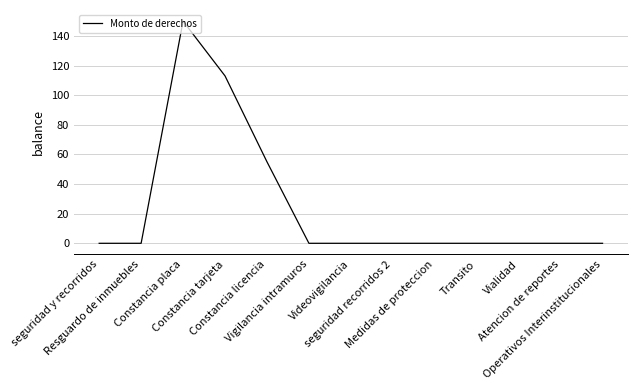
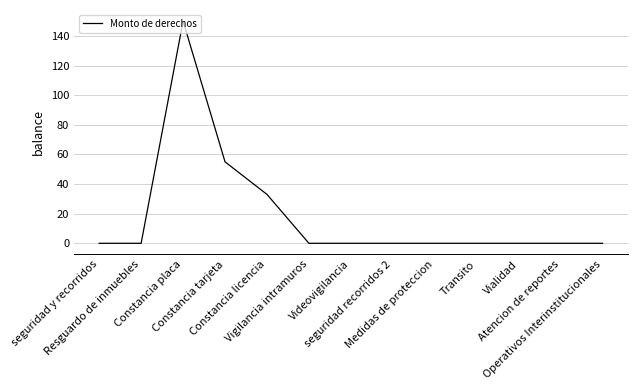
  {
    "seguridad y recorridos": 0,
    "Resguardo de inmuebles": 0,
-   "Constancia tarjeta": 113,
-   "Constancia licencia": 55,
+   "Constancia tarjeta": 55,
+   "Constancia licencia": 33,
    "Vigilancia intramuros": 0,
    "Videovigilancia": 0,
    "seguridad recorridos 2": 0,
    "Medidas de proteccion": 0,
    "Transito": 0,
    "Vialidad": 0,
    "Atencion de reportes": 0,
    "Operativos Interinstitucionales": 0
  }
